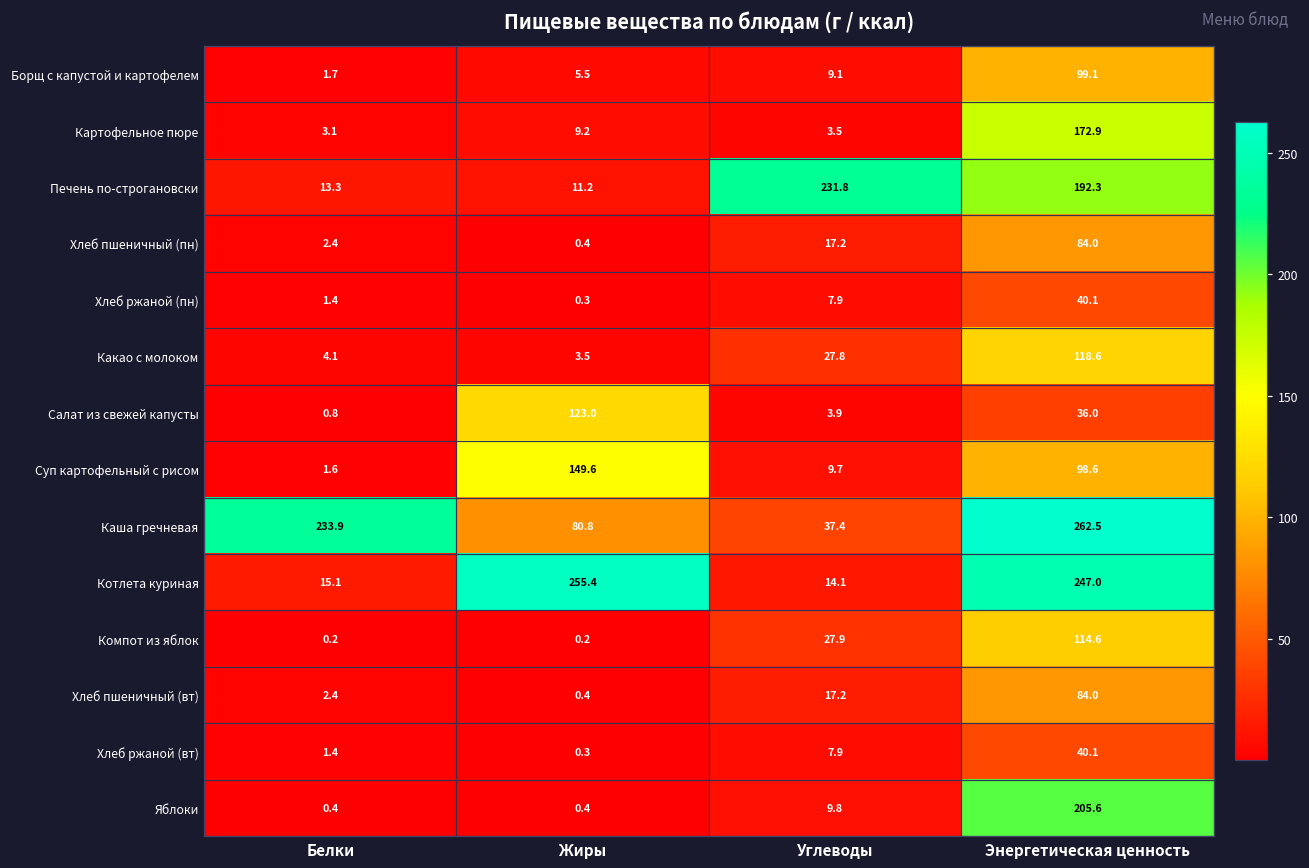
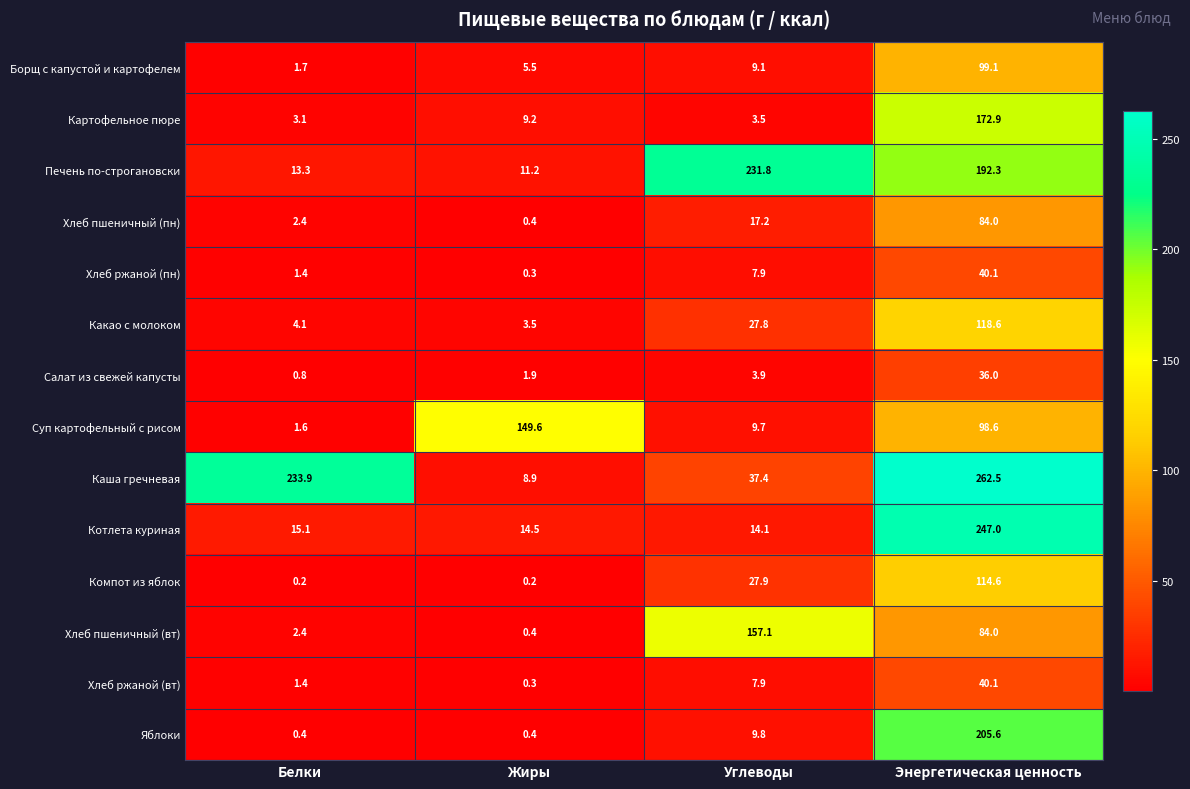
  {
    "Борщ с капустой и картофелем": {
      "Белки": 1.7,
      "Жиры": 5.5,
      "Углеводы": 9.1,
      "Энергетическая ценность": 99.1
    },
    "Картофельное пюре": {
      "Белки": 3.1,
      "Жиры": 9.2,
      "Углеводы": 3.5,
      "Энергетическая ценность": 172.9
    },
    "Печень по-строгановски": {
      "Белки": 13.3,
      "Жиры": 11.2,
      "Углеводы": 231.8,
      "Энергетическая ценность": 192.3
    },
    "Хлеб пшеничный (пн)": {
      "Белки": 2.4,
      "Жиры": 0.4,
      "Углеводы": 17.2,
      "Энергетическая ценность": 84.0
    },
    "Хлеб ржаной (пн)": {
      "Белки": 1.4,
      "Жиры": 0.3,
      "Углеводы": 7.9,
      "Энергетическая ценность": 40.1
    },
    "Какао с молоком": {
      "Белки": 4.1,
      "Жиры": 3.5,
      "Углеводы": 27.8,
      "Энергетическая ценность": 118.6
    },
    "Салат из свежей капусты": {
      "Белки": 0.8,
-     "Жиры": 123.0,
+     "Жиры": 1.9,
      "Углеводы": 3.9,
      "Энергетическая ценность": 36.0
    },
    "Суп картофельный с рисом": {
      "Белки": 1.6,
      "Жиры": 149.6,
      "Углеводы": 9.7,
      "Энергетическая ценность": 98.6
    },
    "Каша гречневая": {
      "Белки": 233.9,
-     "Жиры": 80.8,
+     "Жиры": 8.9,
      "Углеводы": 37.4,
      "Энергетическая ценность": 262.5
    },
    "Котлета куриная": {
      "Белки": 15.1,
-     "Жиры": 255.4,
+     "Жиры": 14.5,
      "Углеводы": 14.1,
      "Энергетическая ценность": 247.0
    },
    "Компот из яблок": {
      "Белки": 0.2,
      "Жиры": 0.2,
      "Углеводы": 27.9,
      "Энергетическая ценность": 114.6
    },
    "Хлеб пшеничный (вт)": {
      "Белки": 2.4,
      "Жиры": 0.4,
-     "Углеводы": 17.2,
+     "Углеводы": 157.1,
      "Энергетическая ценность": 84.0
    },
    "Хлеб ржаной (вт)": {
      "Белки": 1.4,
      "Жиры": 0.3,
      "Углеводы": 7.9,
      "Энергетическая ценность": 40.1
    },
    "Яблоки": {
      "Белки": 0.4,
      "Жиры": 0.4,
      "Углеводы": 9.8,
      "Энергетическая ценность": 205.6
    }
  }
